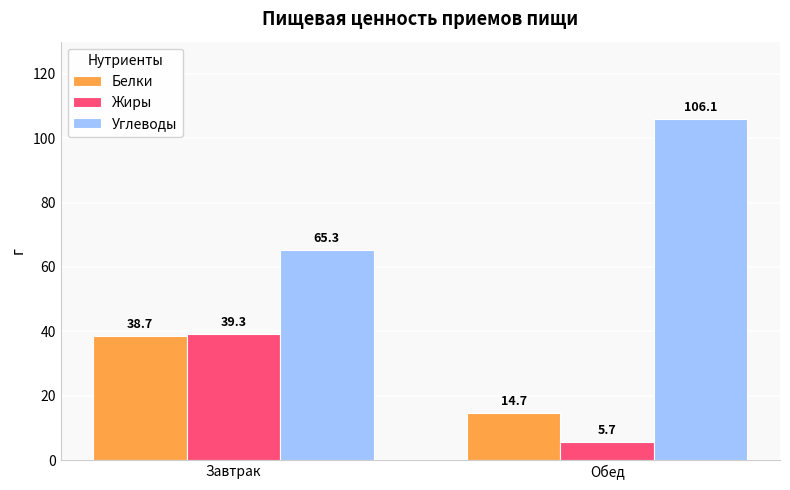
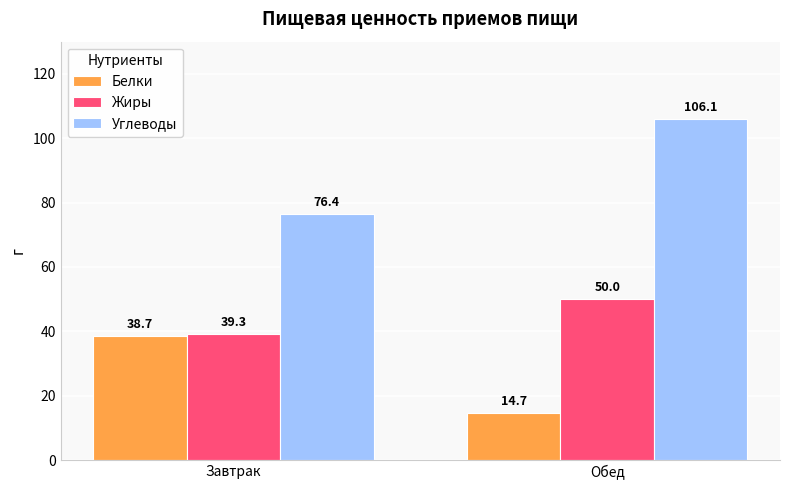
  {
    "Белки": {
      "Завтрак": 38.7,
      "Обед": 14.7
    },
    "Жиры": {
      "Завтрак": 39.3,
-     "Обед": 5.7
+     "Обед": 50.0
    },
    "Углеводы": {
-     "Завтрак": 65.3,
+     "Завтрак": 76.4,
      "Обед": 106.1
    }
  }
